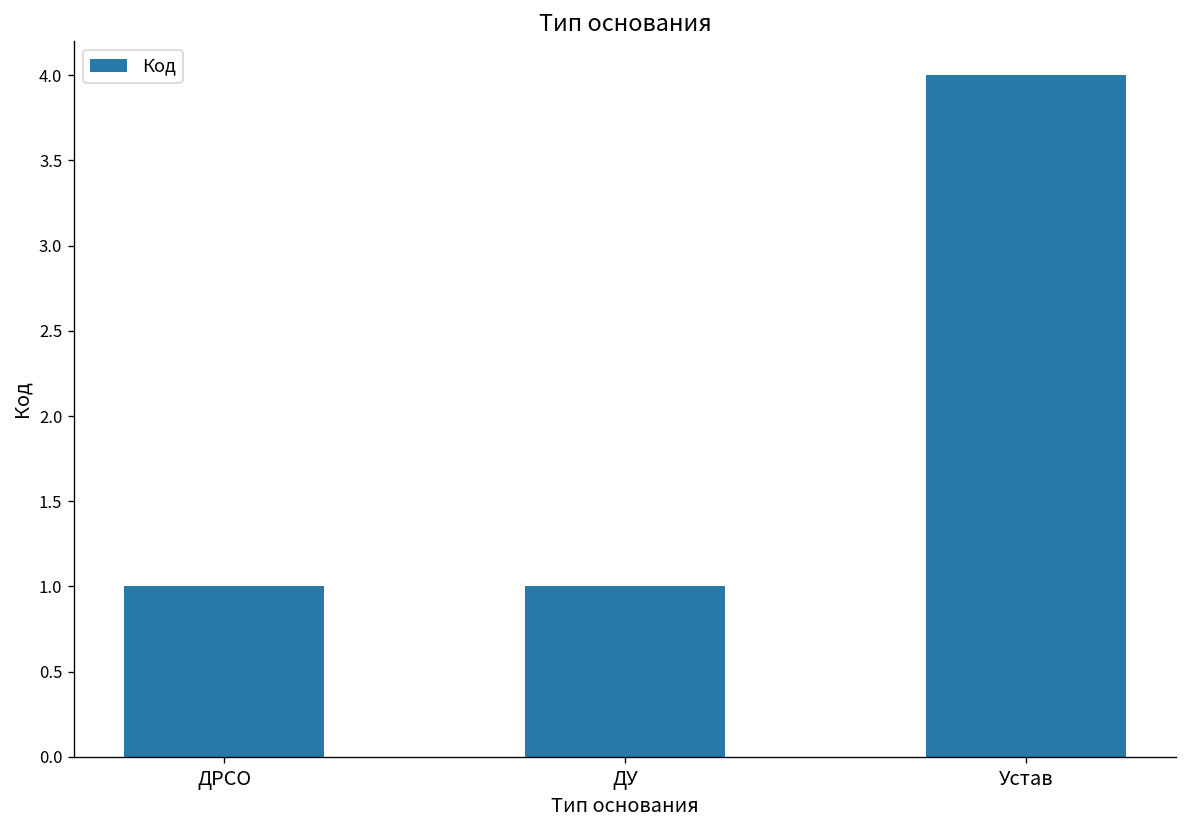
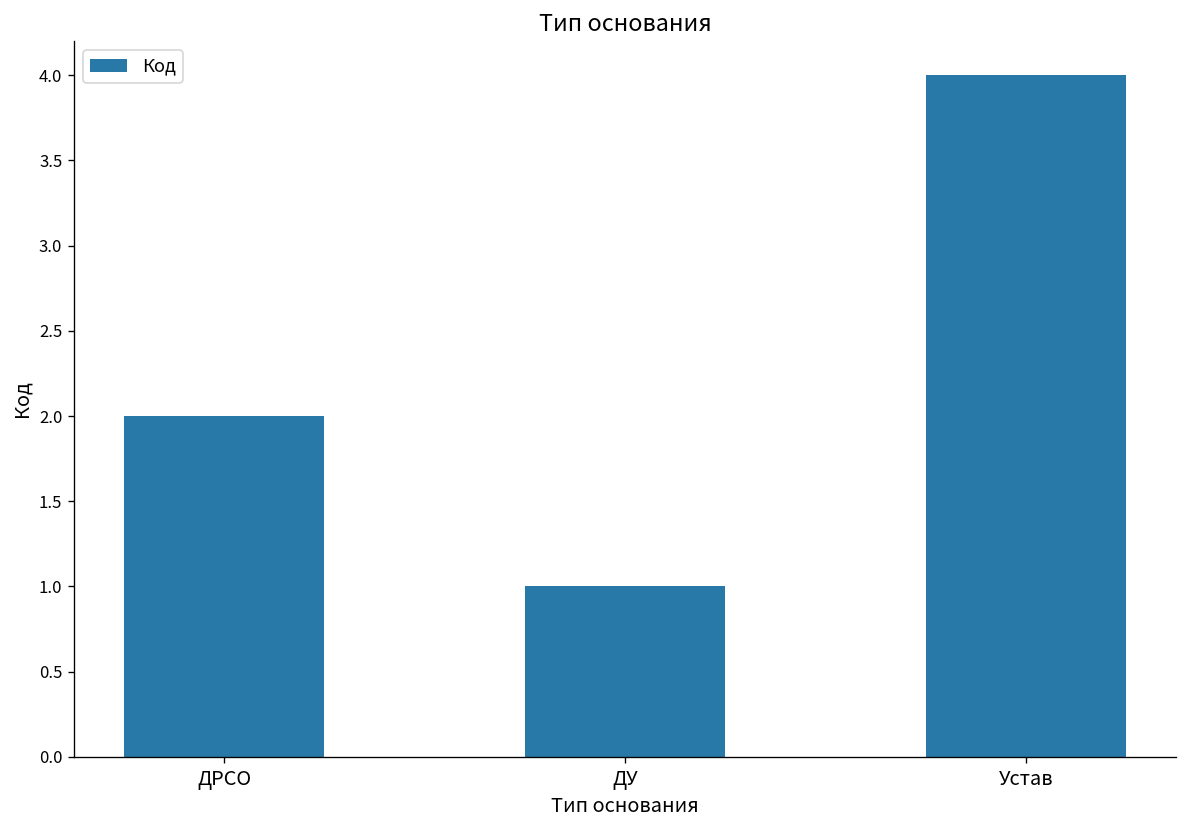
  {
-   "ДРСО": 1,
+   "ДРСО": 2,
    "ДУ": 1,
    "Устав": 4
  }
